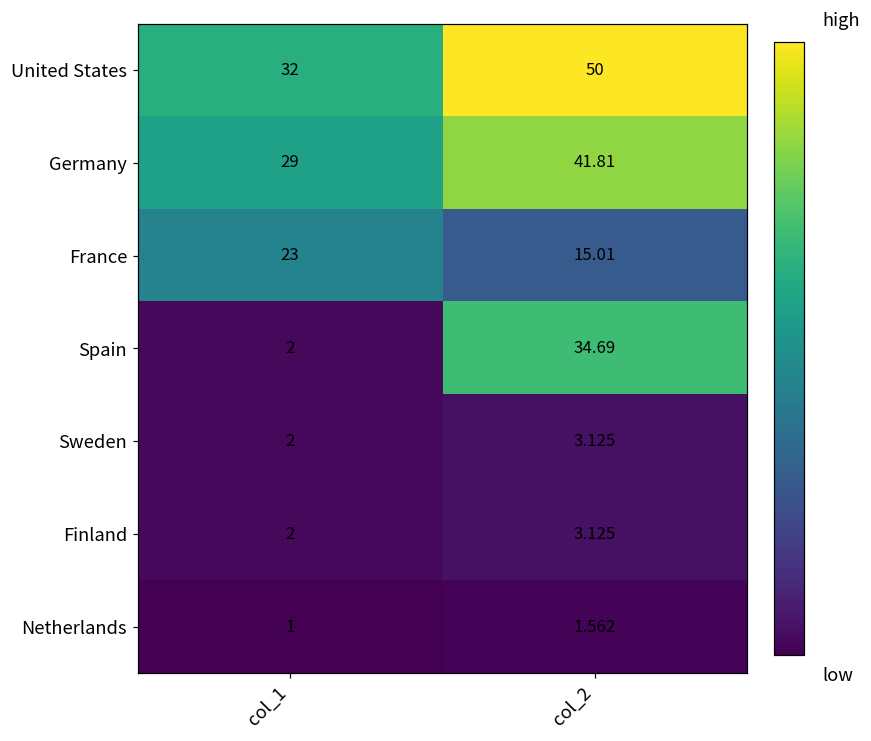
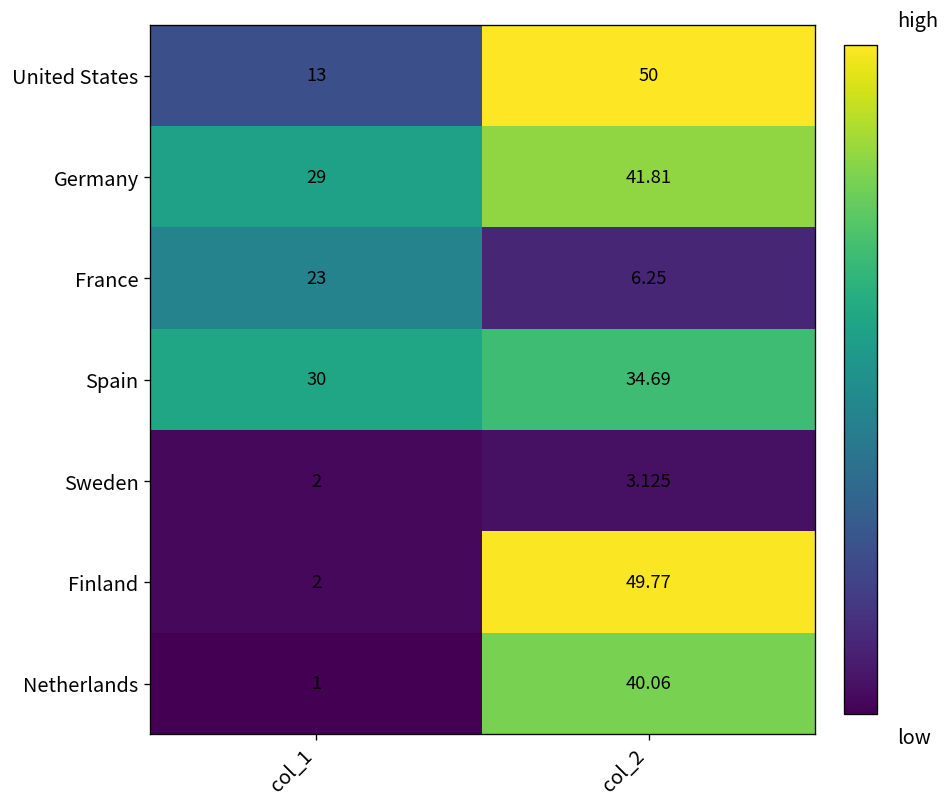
  {
    "United States": {
-     "col_1": 32,
+     "col_1": 13,
      "col_2": 50
    },
    "Germany": {
      "col_1": 29,
      "col_2": 41.81
    },
    "France": {
      "col_1": 23,
-     "col_2": 15.01
+     "col_2": 6.25
    },
    "Spain": {
-     "col_1": 2,
+     "col_1": 30,
      "col_2": 34.69
    },
    "Sweden": {
      "col_1": 2,
      "col_2": 3.125
    },
    "Finland": {
      "col_1": 2,
-     "col_2": 3.125
+     "col_2": 49.77
    },
    "Netherlands": {
      "col_1": 1,
-     "col_2": 1.562
+     "col_2": 40.06
    }
  }
